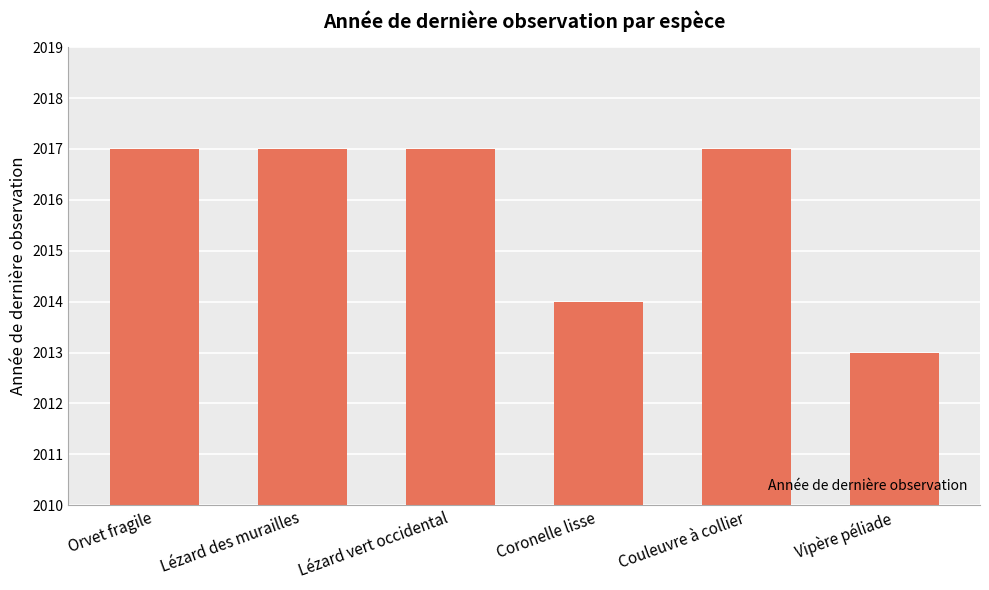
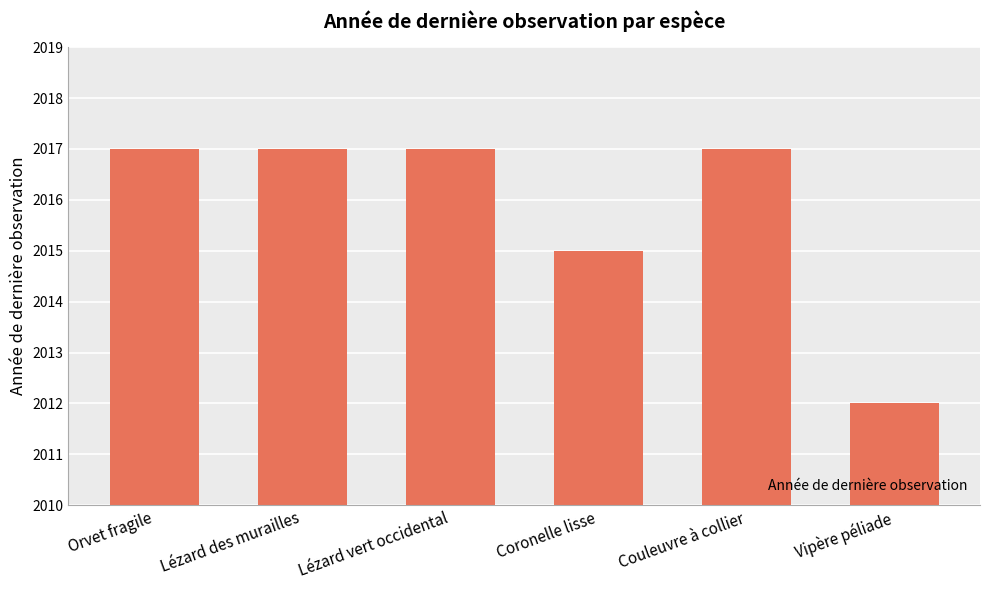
  {
    "Orvet fragile": 2017,
    "Lézard des murailles": 2017,
    "Lézard vert occidental": 2017,
-   "Coronelle lisse": 2014,
+   "Coronelle lisse": 2015,
    "Couleuvre à collier": 2017,
-   "Vipère péliade": 2013
+   "Vipère péliade": 2012
  }
